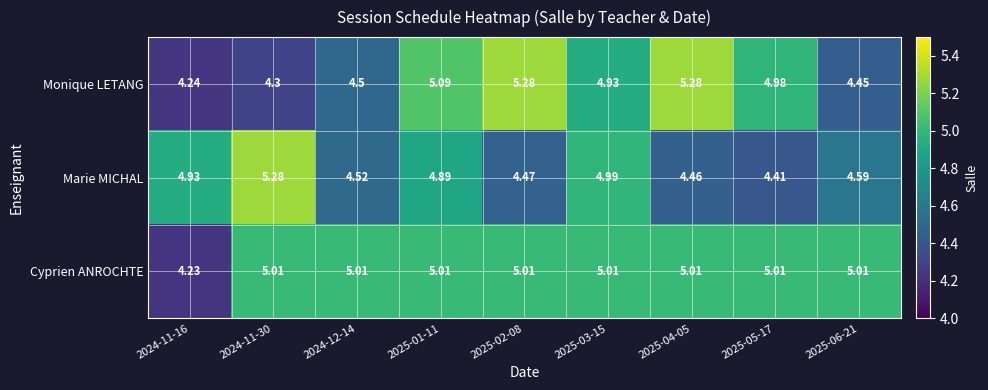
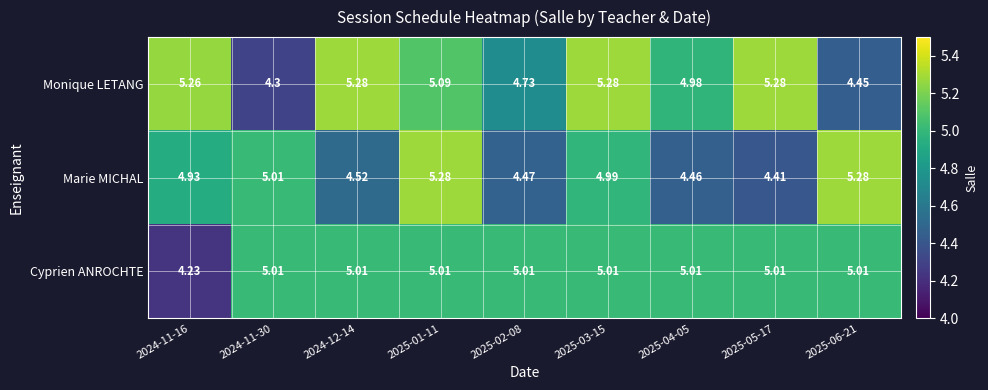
  {
    "Monique LETANG": {
-     "2024-11-16": 4.24,
+     "2024-11-16": 5.26,
      "2024-11-30": 4.3,
-     "2024-12-14": 4.5,
+     "2024-12-14": 5.28,
      "2025-01-11": 5.09,
-     "2025-02-08": 5.28,
-     "2025-03-15": 4.93,
-     "2025-04-05": 5.28,
-     "2025-05-17": 4.98,
+     "2025-02-08": 4.73,
+     "2025-03-15": 5.28,
+     "2025-04-05": 4.98,
+     "2025-05-17": 5.28,
      "2025-06-21": 4.45
    },
    "Marie MICHAL": {
      "2024-11-16": 4.93,
-     "2024-11-30": 5.28,
+     "2024-11-30": 5.01,
      "2024-12-14": 4.52,
-     "2025-01-11": 4.89,
+     "2025-01-11": 5.28,
      "2025-02-08": 4.47,
      "2025-03-15": 4.99,
      "2025-04-05": 4.46,
      "2025-05-17": 4.41,
-     "2025-06-21": 4.59
+     "2025-06-21": 5.28
    },
    "Cyprien ANROCHTE": {
      "2024-11-16": 4.23,
      "2024-11-30": 5.01,
      "2024-12-14": 5.01,
      "2025-01-11": 5.01,
      "2025-02-08": 5.01,
      "2025-03-15": 5.01,
      "2025-04-05": 5.01,
      "2025-05-17": 5.01,
      "2025-06-21": 5.01
    }
  }
